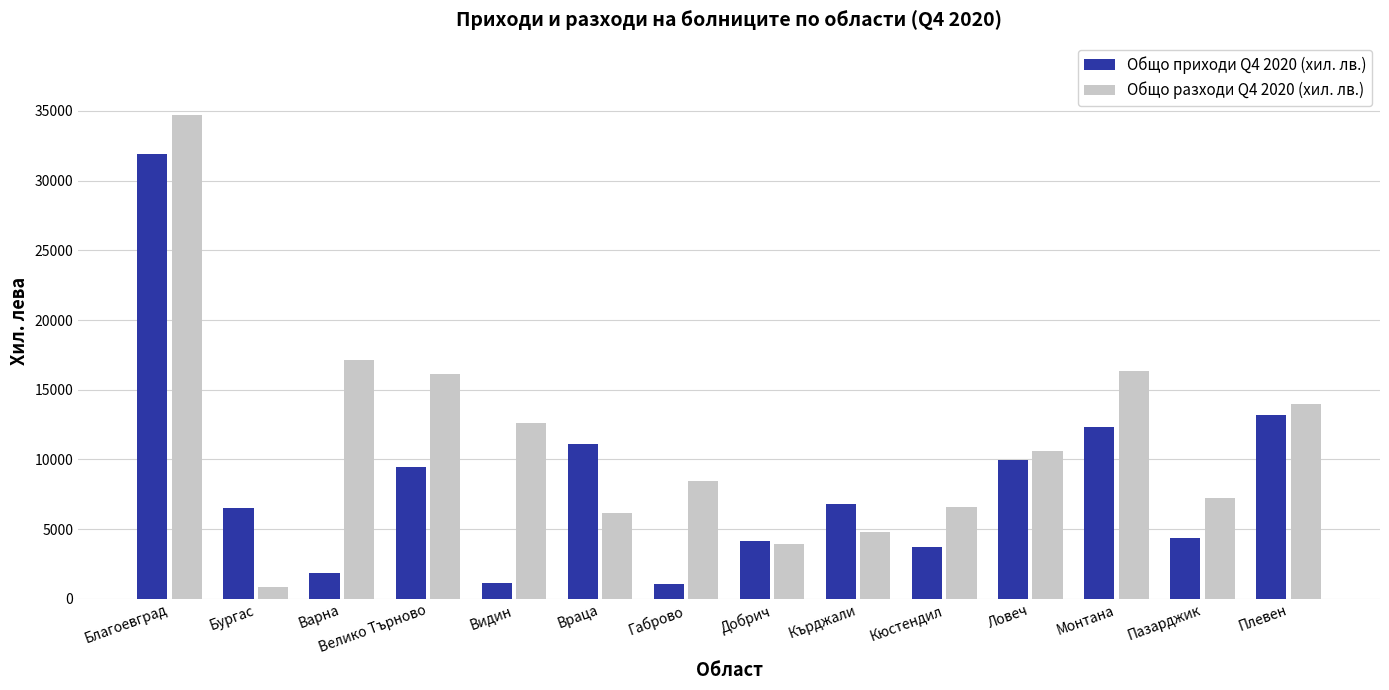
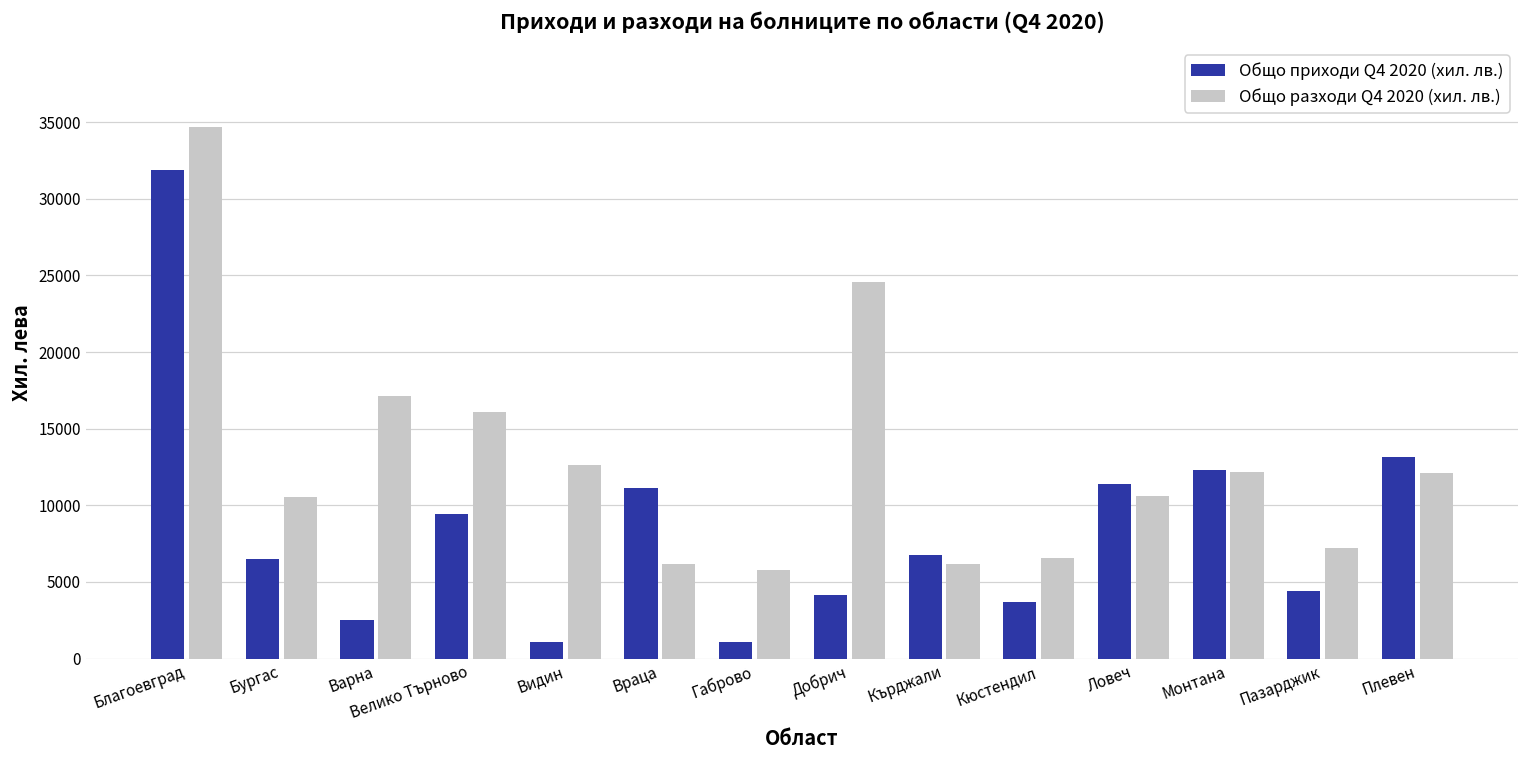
  {
    "Общо приходи Q4 2020 (хил. лв.)": {
      "Благоевград": 31900,
      "Бургас": 6500,
-     "Варна": 1900,
+     "Варна": 2500,
      "Велико Търново": 9400,
      "Видин": 1100,
      "Враца": 11100,
      "Габрово": 1100,
      "Добрич": 4200,
      "Кърджали": 6800,
      "Кюстендил": 3700,
-     "Ловеч": 10000,
+     "Ловеч": 11400,
      "Монтана": 12300,
      "Пазарджик": 4400,
      "Плевен": 13200
    },
    "Общо разходи Q4 2020 (хил. лв.)": {
      "Благоевград": 34700,
-     "Бургас": 800,
+     "Бургас": 10600,
      "Варна": 17100,
      "Велико Търново": 16100,
      "Видин": 12600,
      "Враца": 6200,
-     "Габрово": 8400,
-     "Добрич": 3900,
-     "Кърджали": 4800,
+     "Габрово": 5800,
+     "Добрич": 24600,
+     "Кърджали": 6200,
      "Кюстендил": 6600,
      "Ловеч": 10600,
-     "Монтана": 16400,
+     "Монтана": 12200,
      "Пазарджик": 7200,
-     "Плевен": 14000
+     "Плевен": 12100
    }
  }
